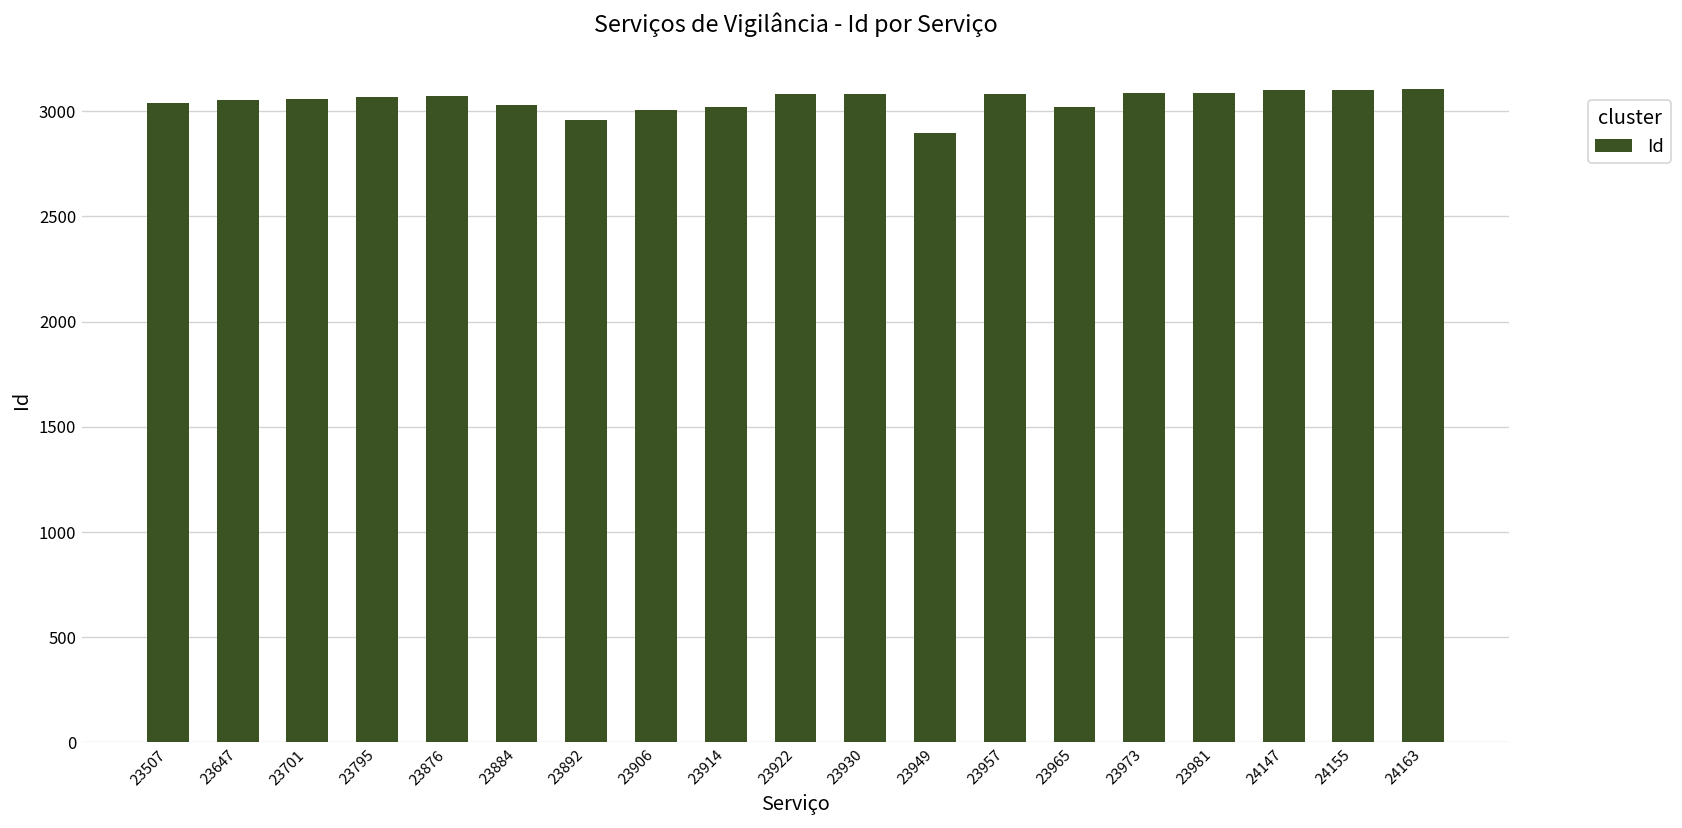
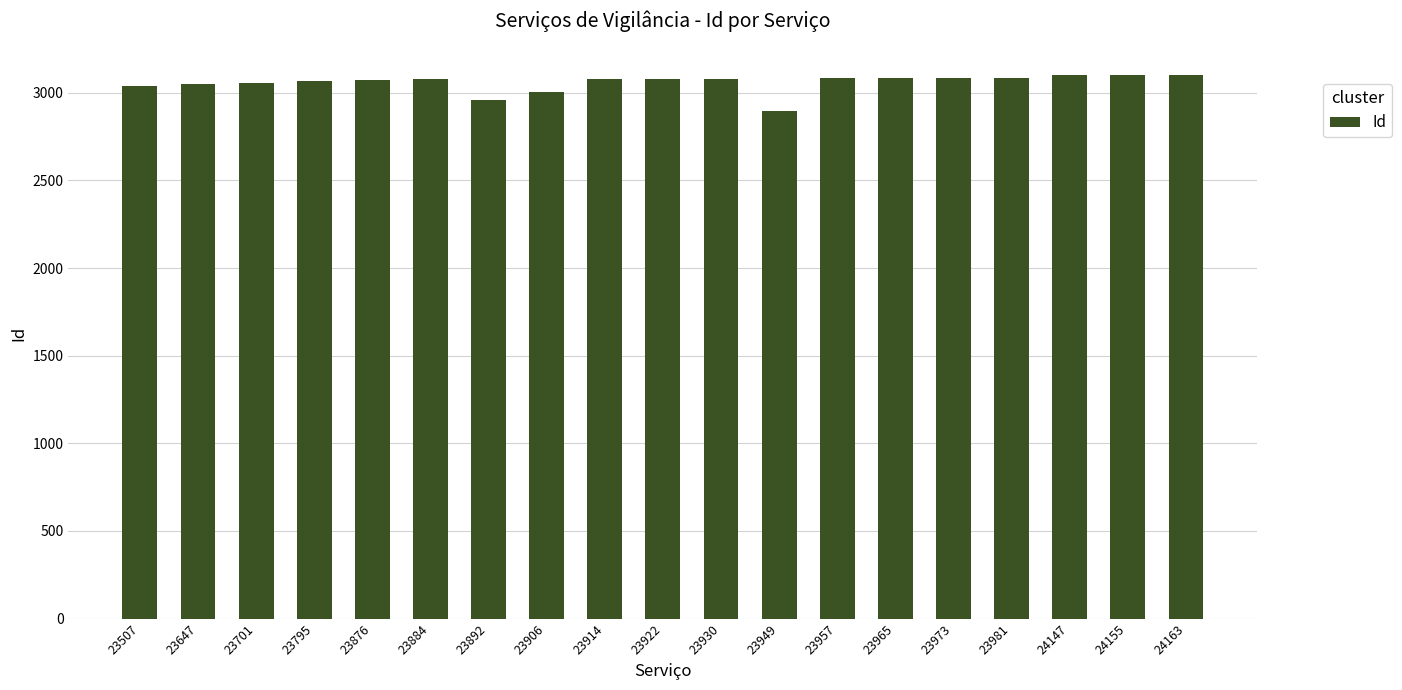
  {
    "23507": 3040,
    "23647": 3050,
    "23701": 3060,
    "23795": 3070,
    "23876": 3080,
-   "23884": 3030,
+   "23884": 3080,
    "23892": 2960,
    "23906": 3010,
-   "23914": 3020,
+   "23914": 3080,
    "23922": 3080,
    "23930": 3080,
    "23949": 2900,
    "23957": 3080,
-   "23965": 3020,
+   "23965": 3080,
    "23973": 3090,
    "23981": 3090,
    "24147": 3100,
    "24155": 3100,
    "24163": 3100
  }
